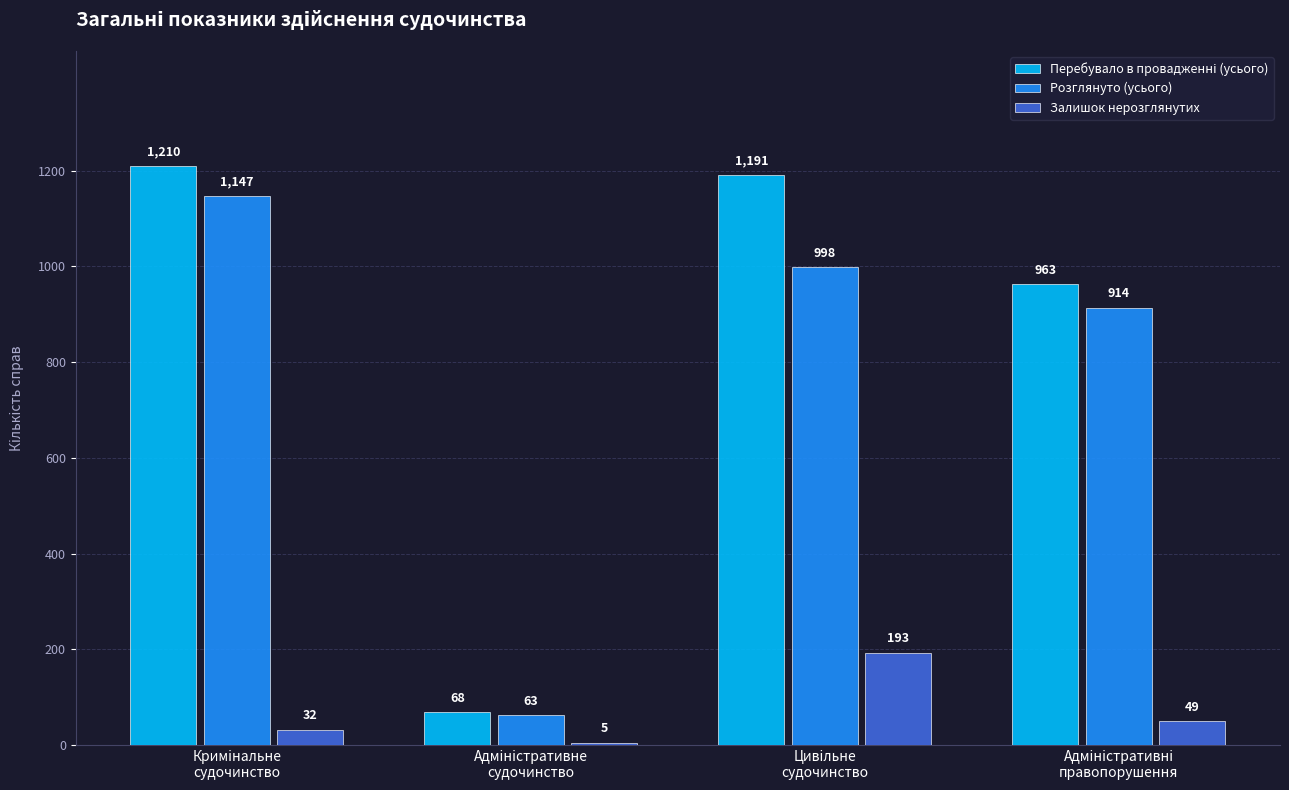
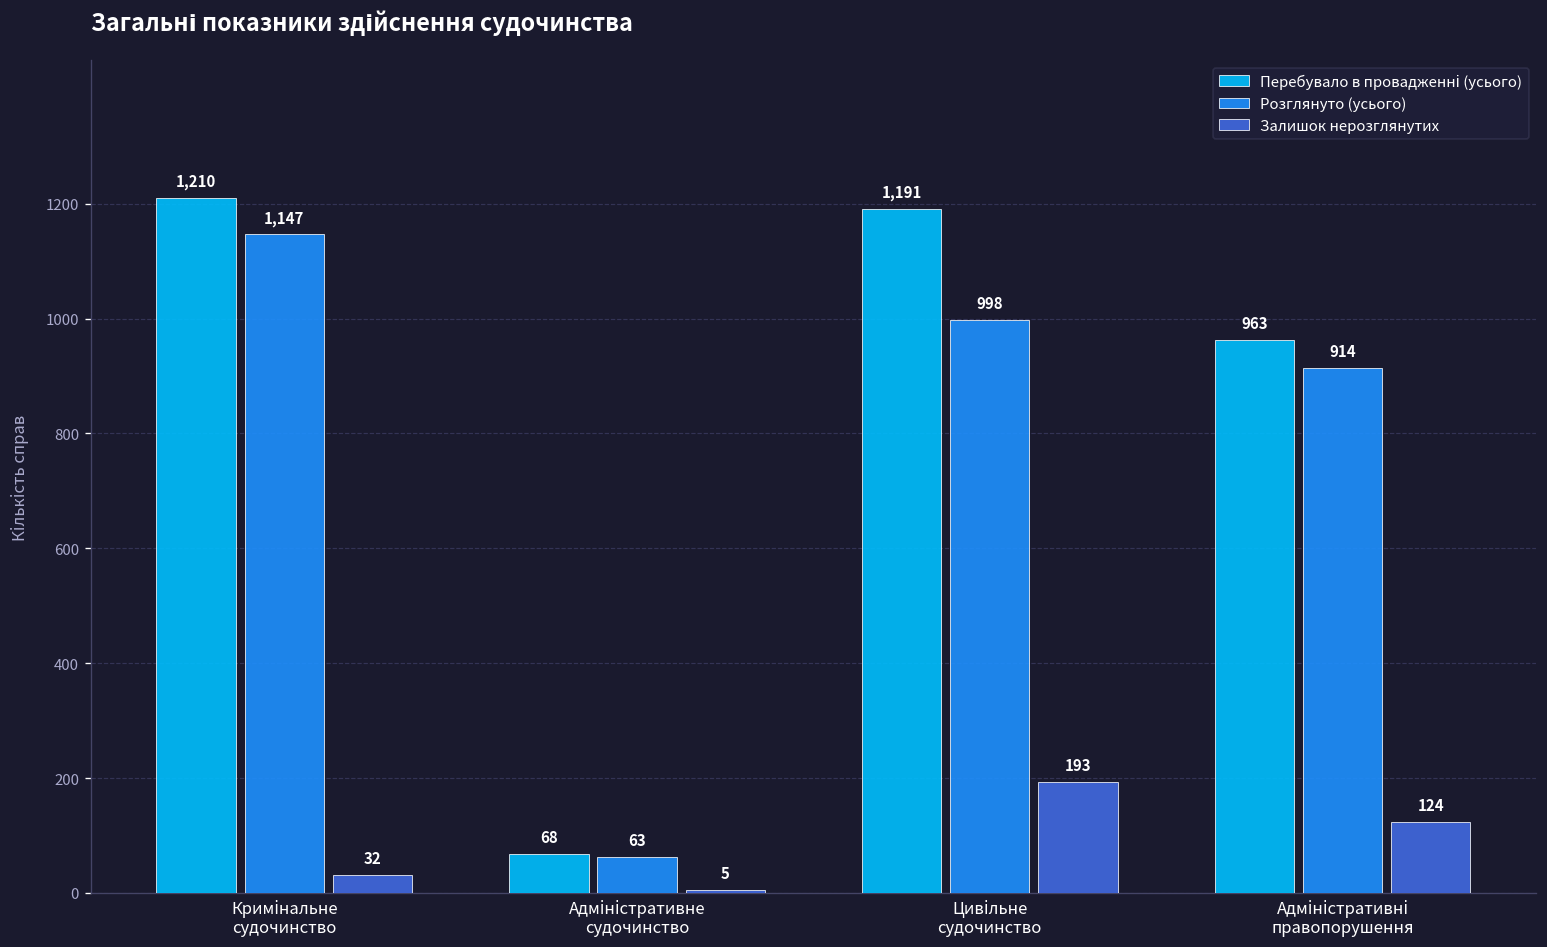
  {
    "Залишок нерозглянутих": {
      "Кримінальне судочинство": 32,
      "Адміністративне судочинство": 5,
      "Цивільне судочинство": 193,
-     "Адміністративні правопорушення": 49
+     "Адміністративні правопорушення": 124
    }
  }
